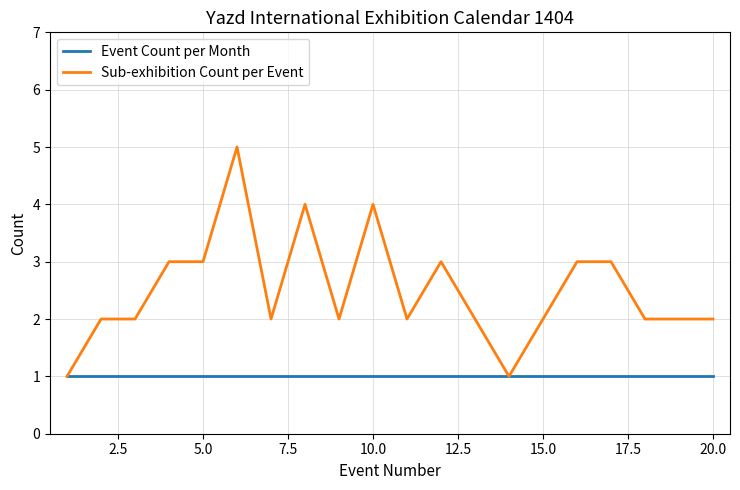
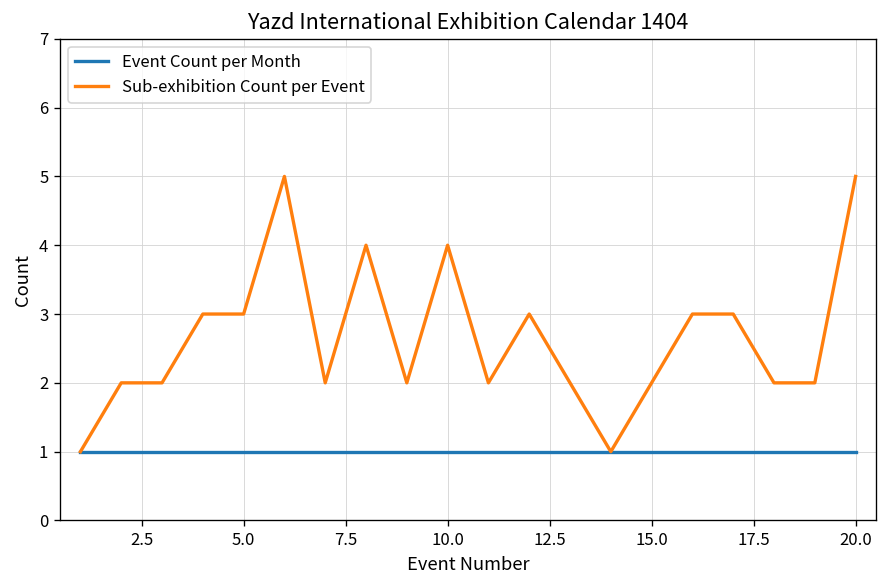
  {
    "Event Count per Month": {
      "5.0": 1,
      "10.0": 1,
      "15.0": 1,
      "20.0": 1
    },
    "Sub-exhibition Count per Event": {
      "5.0": 3,
      "10.0": 4,
      "15.0": 2,
-     "20.0": 2
+     "20.0": 5
    }
  }
